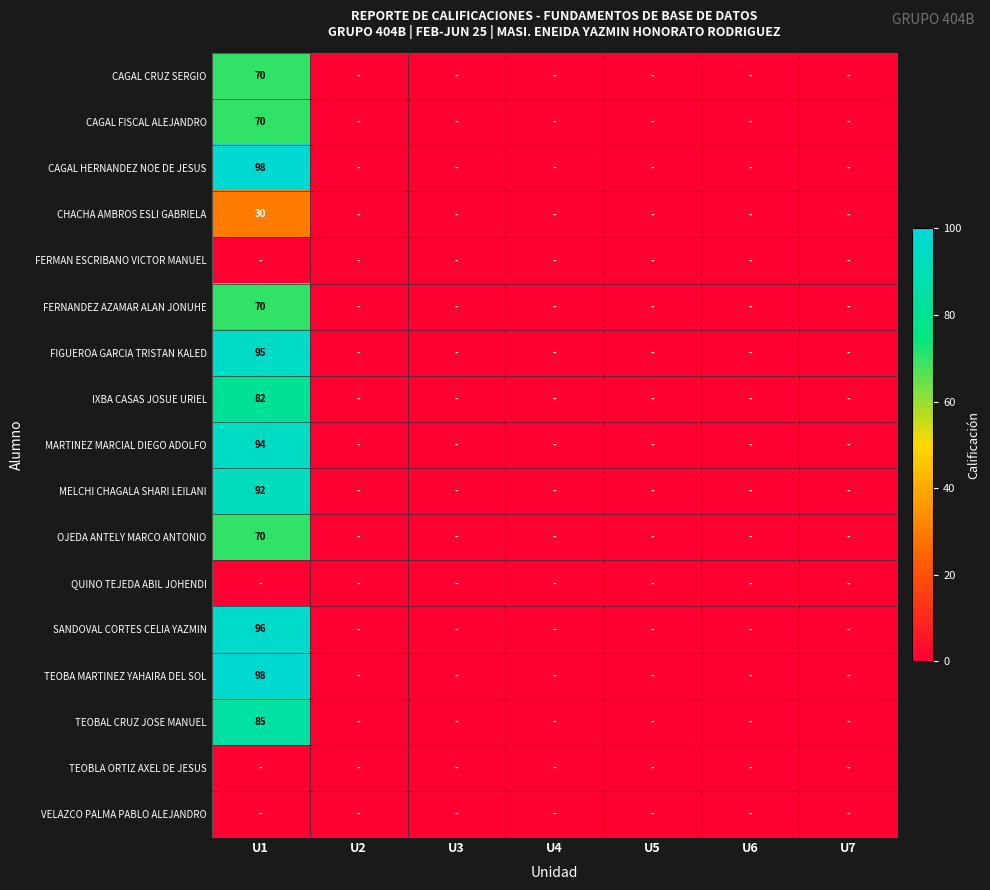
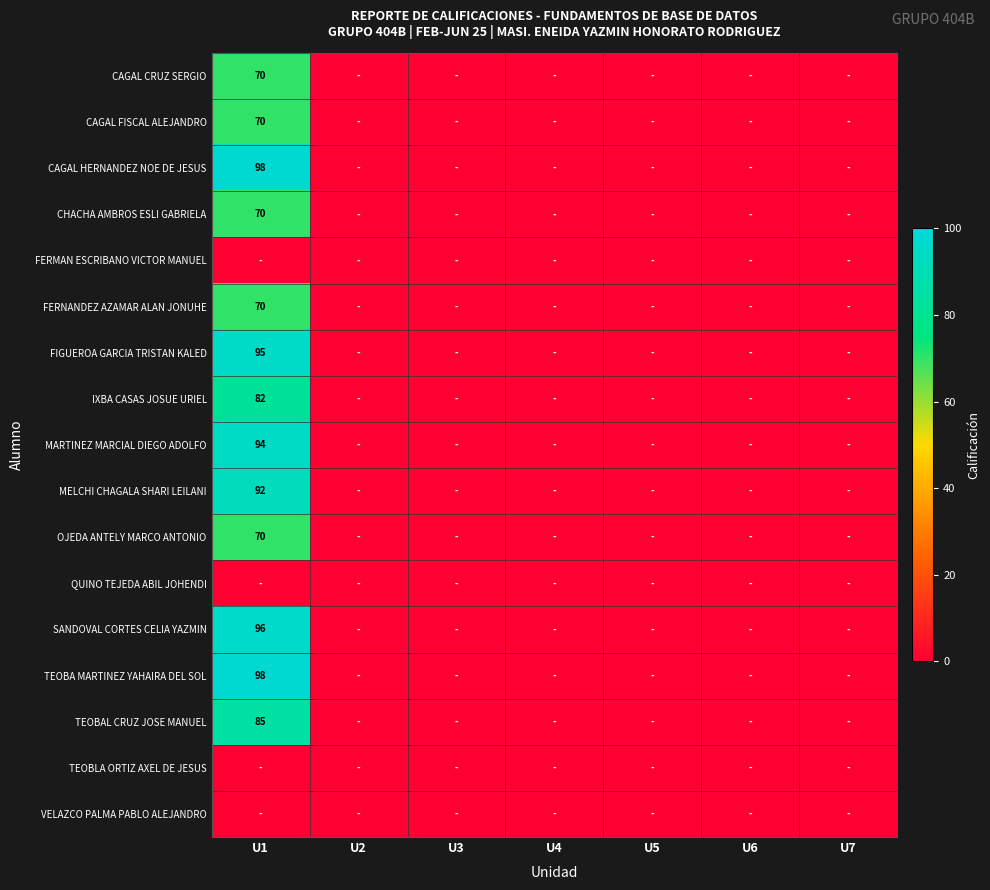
  {
    "CAGAL CRUZ SERGIO": {
      "U1": 70
    },
    "CAGAL FISCAL ALEJANDRO": {
      "U1": 70
    },
    "CAGAL HERNANDEZ NOE DE JESUS": {
      "U1": 98
    },
    "CHACHA AMBROS ESLI GABRIELA": {
-     "U1": 30
+     "U1": 70
    },
    "FERNANDEZ AZAMAR ALAN JONUHE": {
      "U1": 70
    },
    "FIGUEROA GARCIA TRISTAN KALED": {
      "U1": 95
    },
    "IXBA CASAS JOSUE URIEL": {
      "U1": 82
    },
    "MARTINEZ MARCIAL DIEGO ADOLFO": {
      "U1": 94
    },
    "MELCHI CHAGALA SHARI LEILANI": {
      "U1": 92
    },
    "OJEDA ANTELY MARCO ANTONIO": {
      "U1": 70
    },
    "SANDOVAL CORTES CELIA YAZMIN": {
      "U1": 96
    },
    "TEOBA MARTINEZ YAHAIRA DEL SOL": {
      "U1": 98
    },
    "TEOBAL CRUZ JOSE MANUEL": {
      "U1": 85
    }
  }
